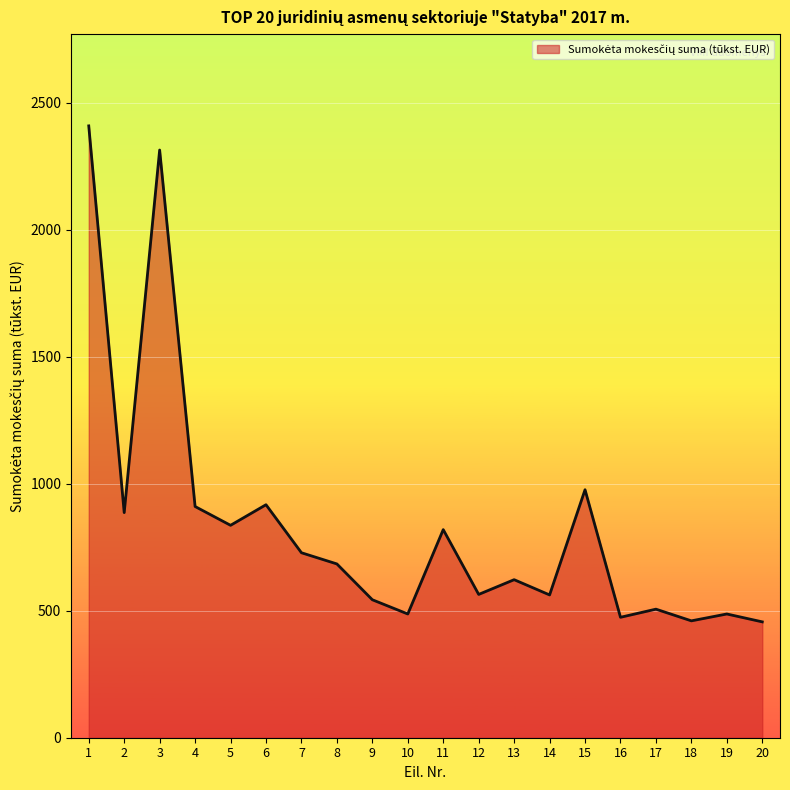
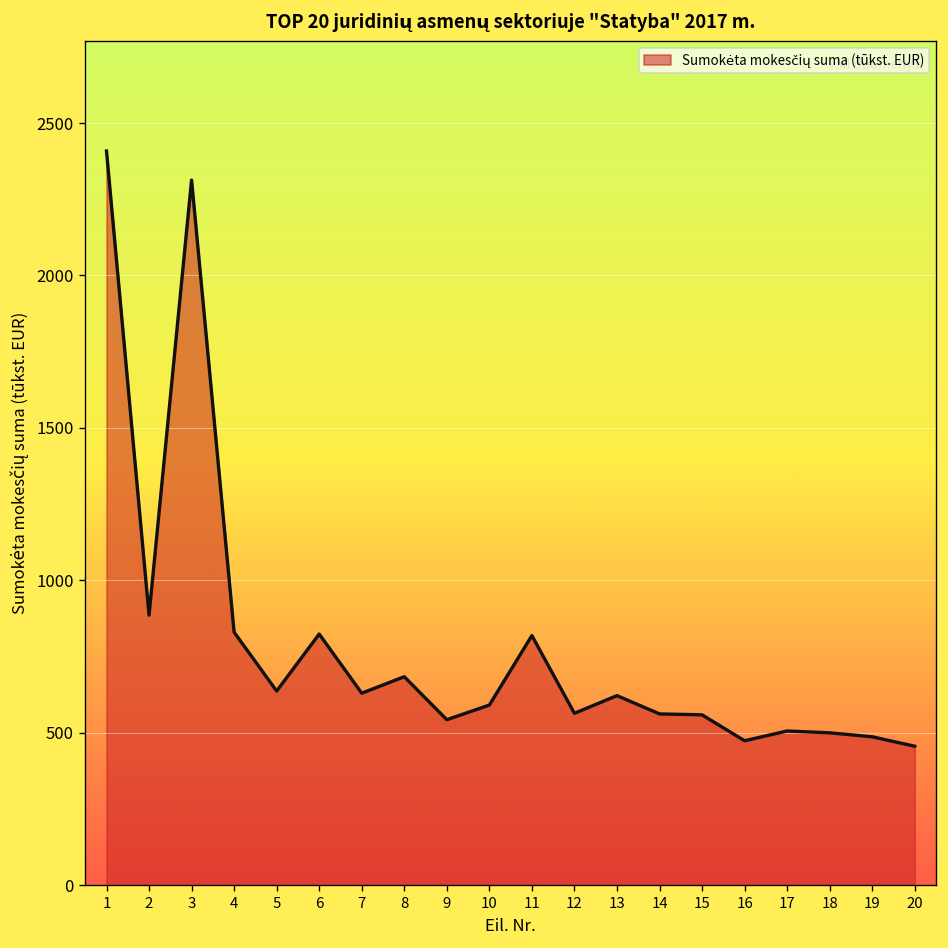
  {
    "1": 2410,
    "2": 890,
    "3": 2310,
-   "4": 910,
-   "5": 840,
-   "6": 920,
-   "7": 730,
+   "4": 830,
+   "5": 640,
+   "6": 820,
+   "7": 630,
    "8": 680,
    "9": 540,
-   "10": 490,
+   "10": 590,
    "11": 820,
    "12": 560,
    "13": 620,
    "14": 560,
-   "15": 980,
+   "15": 560,
    "16": 470,
    "17": 510,
-   "18": 460,
+   "18": 500,
    "19": 490,
    "20": 460
  }
